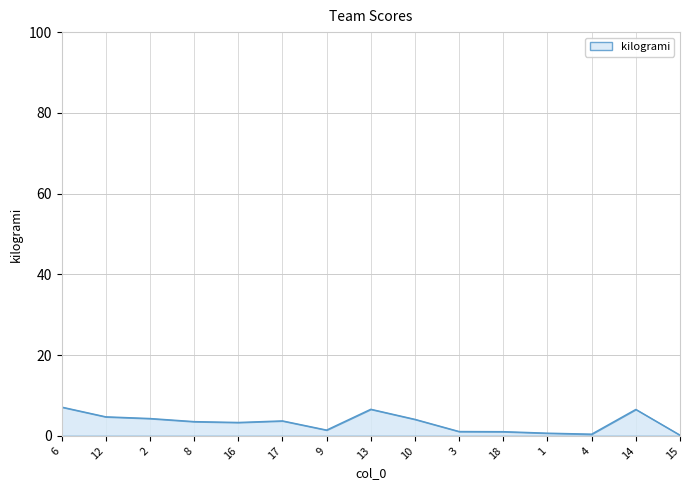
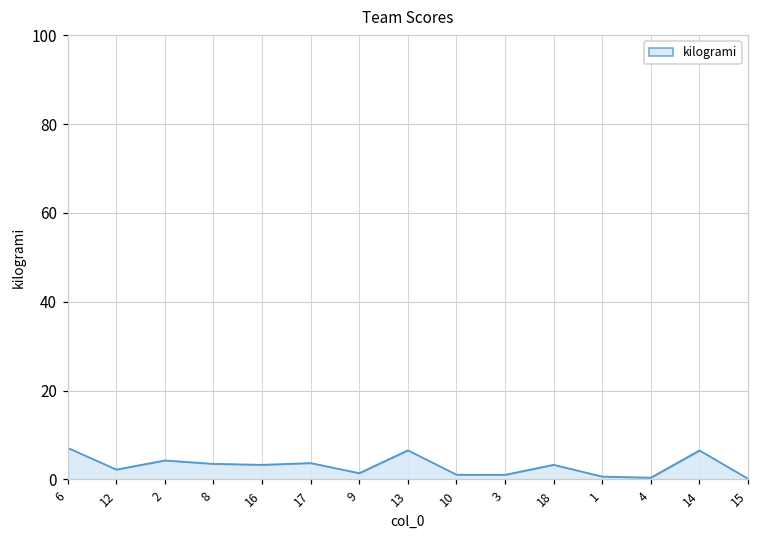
  {
    "6": 7,
-   "12": 5,
+   "12": 2,
    "2": 4,
    "8": 4,
    "16": 3,
    "17": 4,
    "9": 1,
    "13": 7,
-   "10": 4,
+   "10": 1,
    "3": 1,
-   "18": 1,
+   "18": 3,
    "1": 1,
    "4": 0,
    "14": 7,
    "15": 0
  }
